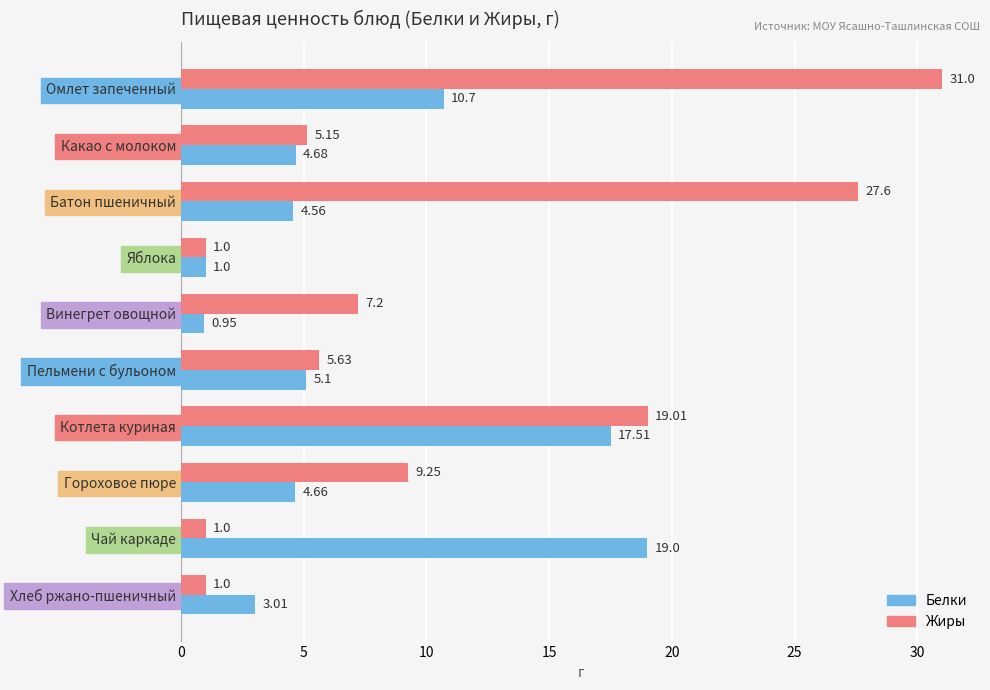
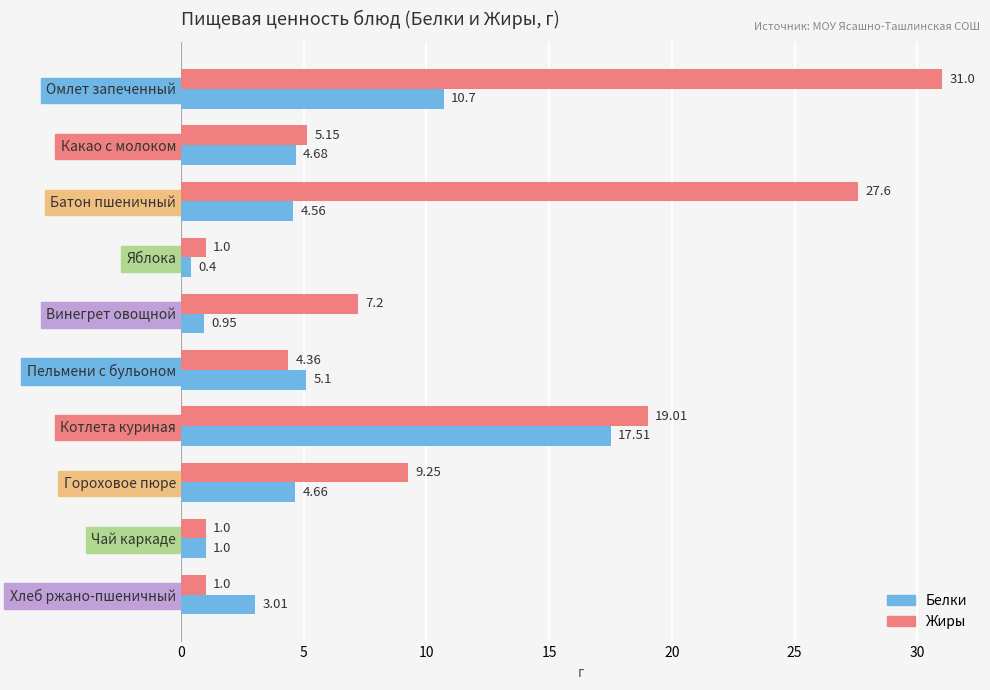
  {
    "Белки": {
      "Омлет запеченный": 10.7,
      "Какао с молоком": 4.68,
      "Батон пшеничный": 4.56,
-     "Яблока": 1.0,
+     "Яблока": 0.4,
      "Винегрет овощной": 0.95,
      "Пельмени с бульоном": 5.1,
      "Котлета куриная": 17.51,
      "Гороховое пюре": 4.66,
-     "Чай каркаде": 19.0,
+     "Чай каркаде": 1.0,
      "Хлеб ржано-пшеничный": 3.01
    },
    "Жиры": {
      "Омлет запеченный": 31.0,
      "Какао с молоком": 5.15,
      "Батон пшеничный": 27.6,
      "Яблока": 1.0,
      "Винегрет овощной": 7.2,
-     "Пельмени с бульоном": 5.63,
+     "Пельмени с бульоном": 4.36,
      "Котлета куриная": 19.01,
      "Гороховое пюре": 9.25,
      "Чай каркаде": 1.0,
      "Хлеб ржано-пшеничный": 1.0
    }
  }
